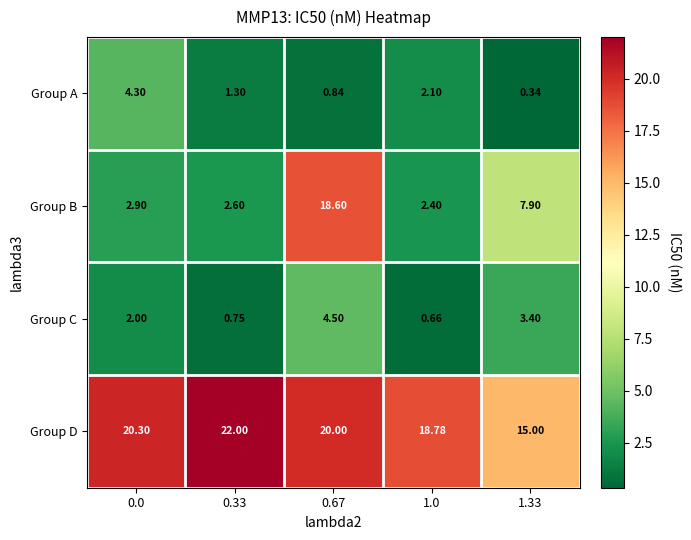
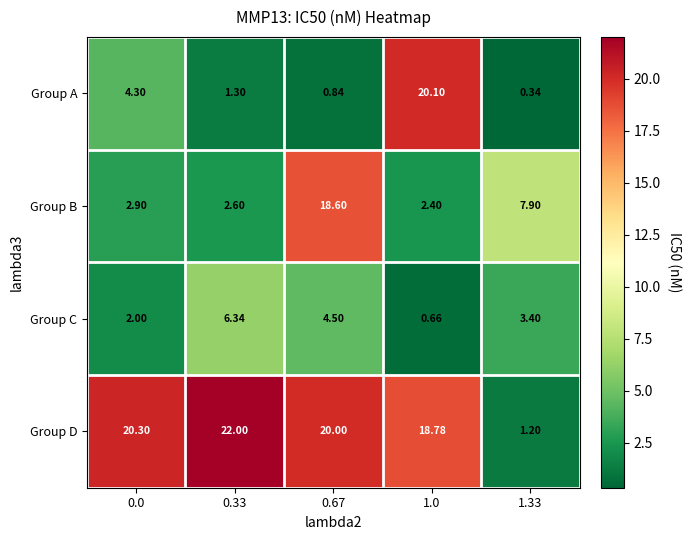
  {
    "Group A": {
      "0.0": 4.30,
      "0.33": 1.30,
      "0.67": 0.84,
-     "1.0": 2.10,
+     "1.0": 20.10,
      "1.33": 0.34
    },
    "Group B": {
      "0.0": 2.90,
      "0.33": 2.60,
      "0.67": 18.60,
      "1.0": 2.40,
      "1.33": 7.90
    },
    "Group C": {
      "0.0": 2.00,
-     "0.33": 0.75,
+     "0.33": 6.34,
      "0.67": 4.50,
      "1.0": 0.66,
      "1.33": 3.40
    },
    "Group D": {
      "0.0": 20.30,
      "0.33": 22.00,
      "0.67": 20.00,
      "1.0": 18.78,
-     "1.33": 15.00
+     "1.33": 1.20
    }
  }
